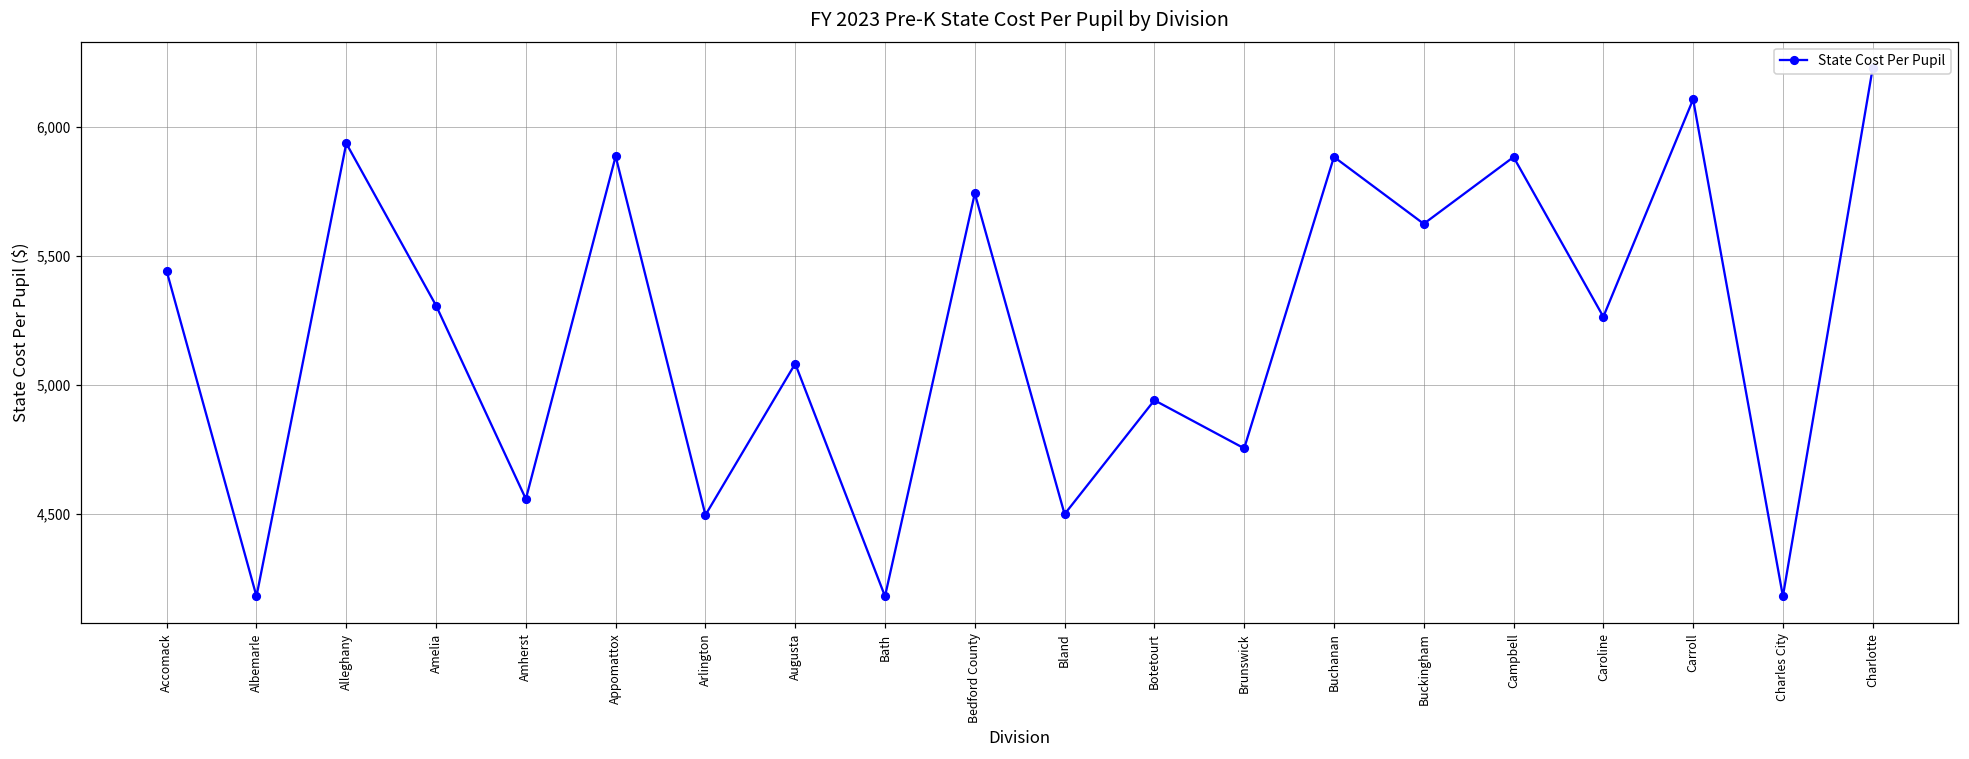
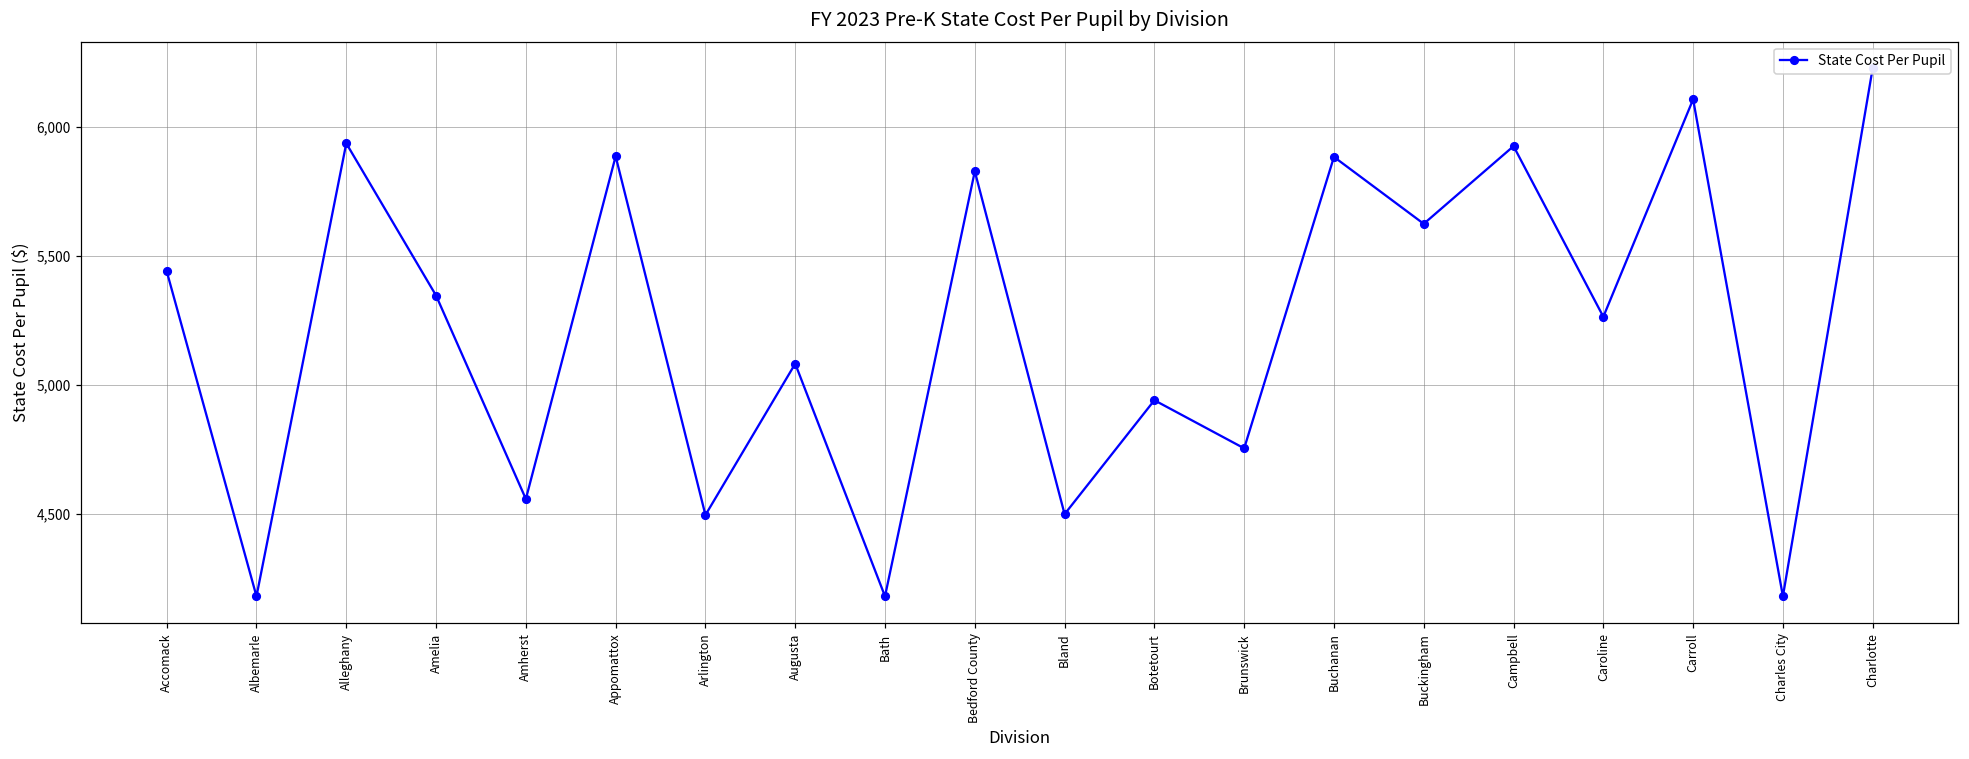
  {
    "Accomack": "5,440",
    "Albemarle": "4,180",
    "Alleghany": "5,930",
-   "Amelia": "5,310",
+   "Amelia": "5,350",
    "Amherst": "4,560",
    "Appomattox": "5,880",
    "Arlington": "4,490",
    "Augusta": "5,080",
    "Bath": "4,180",
-   "Bedford County": "5,740",
+   "Bedford County": "5,830",
    "Bland": "4,500",
    "Botetourt": "4,940",
    "Brunswick": "4,750",
    "Buchanan": "5,880",
    "Buckingham": "5,620",
-   "Campbell": "5,880",
+   "Campbell": "5,920",
    "Caroline": "5,260",
    "Carroll": "6,110",
    "Charles City": "4,180"
  }
